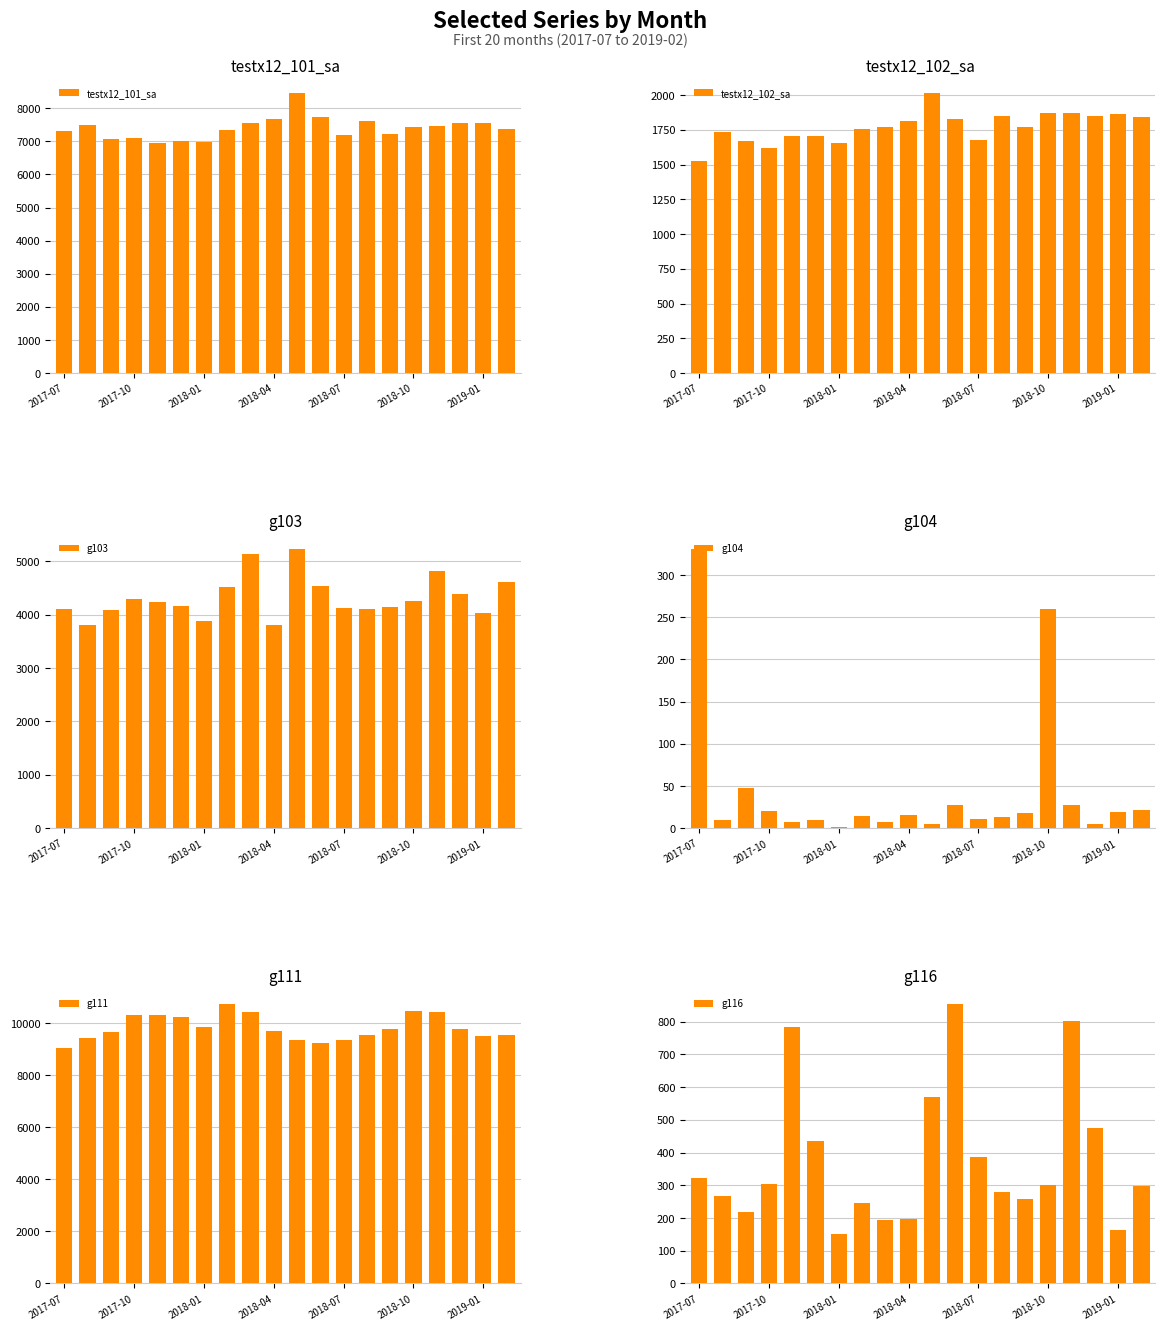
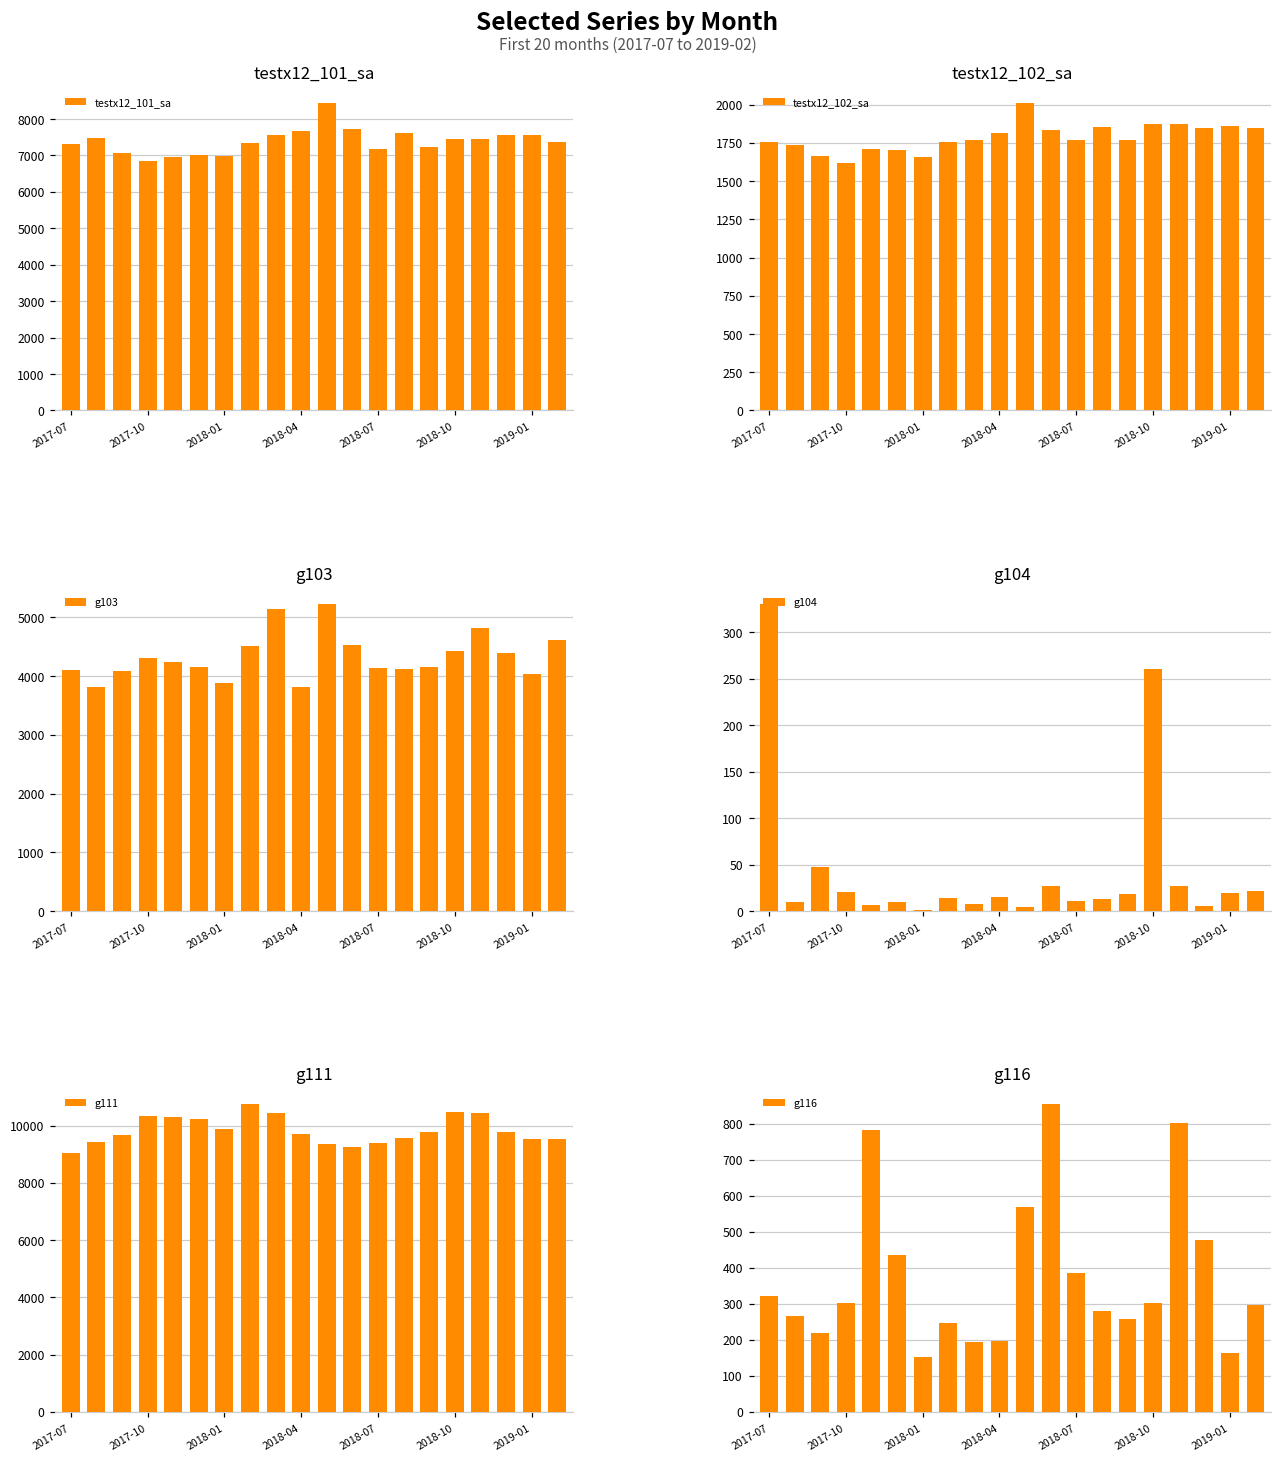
  {
    "testx12_101_sa": {
      "2017-07": 7300,
-     "2017-10": 7100,
+     "2017-10": 6800,
      "2018-01": 7000,
      "2018-04": 7700,
      "2018-07": 7200,
      "2018-10": 7400,
      "2019-01": 7600
    },
    "testx12_102_sa": {
-     "2017-07": 1530,
+     "2017-07": 1760,
      "2017-10": 1620,
      "2018-01": 1660,
      "2018-04": 1810,
-     "2018-07": 1680,
+     "2018-07": 1770,
      "2018-10": 1870,
      "2019-01": 1860
    },
    "g103": {
      "2017-07": 4100,
      "2017-10": 4300,
      "2018-01": 3900,
      "2018-04": 3800,
      "2018-07": 4100,
-     "2018-10": 4300,
+     "2018-10": 4400,
      "2019-01": 4000
    },
    "g104": {
      "2017-07": 330,
      "2017-10": 20,
      "2018-04": 20,
      "2018-07": 10,
      "2018-10": 260,
      "2019-01": 20
    },
    "g111": {
      "2017-07": 9000,
      "2017-10": 10300,
      "2018-01": 9900,
      "2018-04": 9700,
      "2018-07": 9400,
      "2018-10": 10500,
      "2019-01": 9500
    },
    "g116": {
      "2017-07": 320,
      "2017-10": 300,
      "2018-01": 150,
      "2018-04": 200,
      "2018-07": 390,
      "2018-10": 300,
      "2019-01": 160
    }
  }
